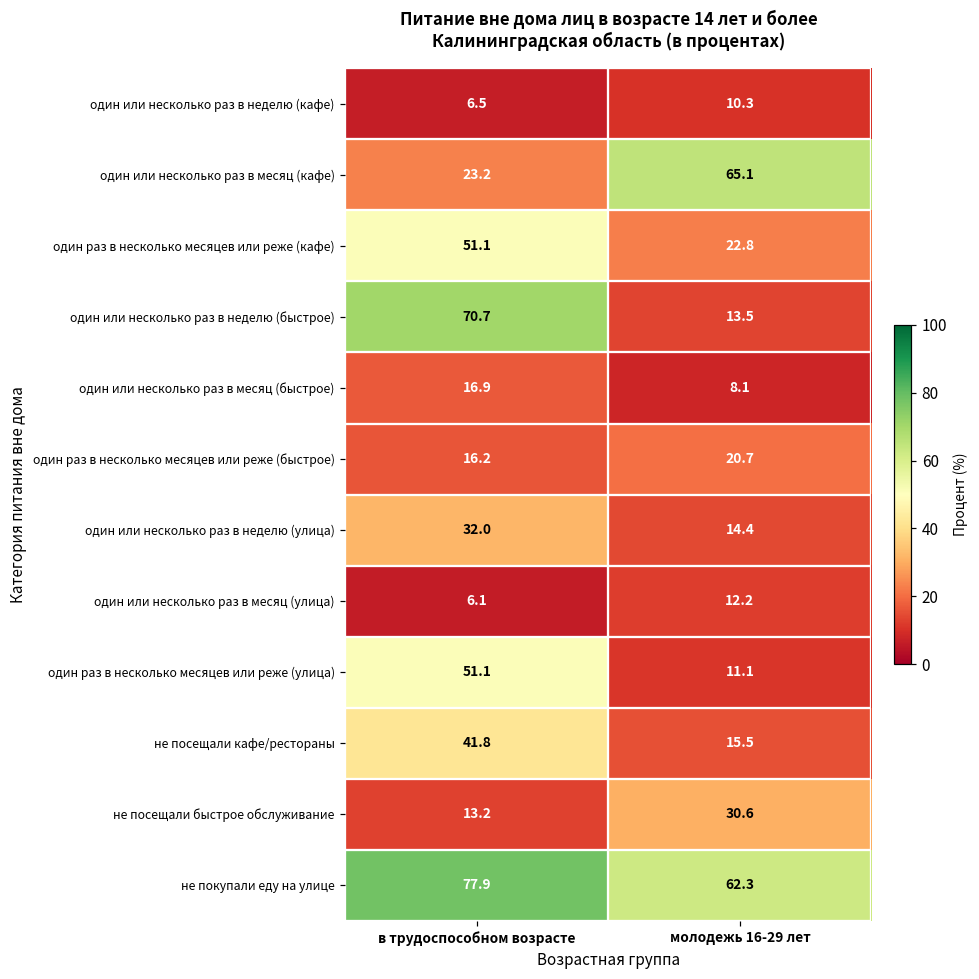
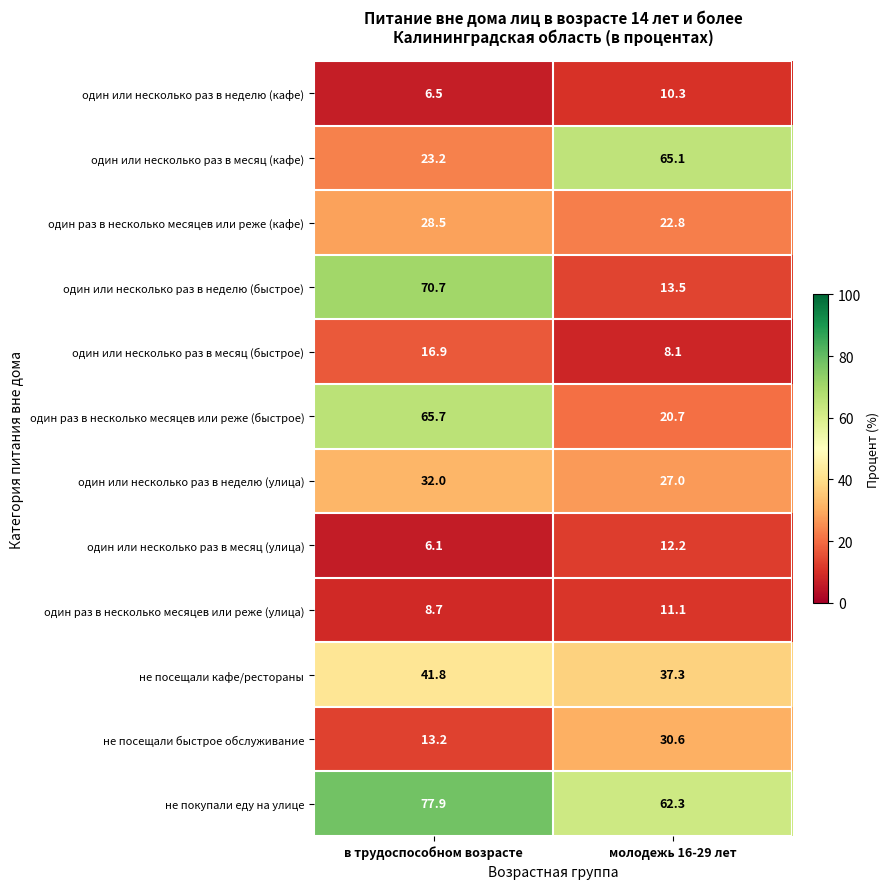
  {
    "один или несколько раз в неделю (кафе)": {
      "в трудоспособном возрасте": 6.5,
      "молодежь 16-29 лет": 10.3
    },
    "один или несколько раз в месяц (кафе)": {
      "в трудоспособном возрасте": 23.2,
      "молодежь 16-29 лет": 65.1
    },
    "один раз в несколько месяцев или реже (кафе)": {
-     "в трудоспособном возрасте": 51.1,
+     "в трудоспособном возрасте": 28.5,
      "молодежь 16-29 лет": 22.8
    },
    "один или несколько раз в неделю (быстрое)": {
      "в трудоспособном возрасте": 70.7,
      "молодежь 16-29 лет": 13.5
    },
    "один или несколько раз в месяц (быстрое)": {
      "в трудоспособном возрасте": 16.9,
      "молодежь 16-29 лет": 8.1
    },
    "один раз в несколько месяцев или реже (быстрое)": {
-     "в трудоспособном возрасте": 16.2,
+     "в трудоспособном возрасте": 65.7,
      "молодежь 16-29 лет": 20.7
    },
    "один или несколько раз в неделю (улица)": {
      "в трудоспособном возрасте": 32.0,
-     "молодежь 16-29 лет": 14.4
+     "молодежь 16-29 лет": 27.0
    },
    "один или несколько раз в месяц (улица)": {
      "в трудоспособном возрасте": 6.1,
      "молодежь 16-29 лет": 12.2
    },
    "один раз в несколько месяцев или реже (улица)": {
-     "в трудоспособном возрасте": 51.1,
+     "в трудоспособном возрасте": 8.7,
      "молодежь 16-29 лет": 11.1
    },
    "не посещали кафе/рестораны": {
      "в трудоспособном возрасте": 41.8,
-     "молодежь 16-29 лет": 15.5
+     "молодежь 16-29 лет": 37.3
    },
    "не посещали быстрое обслуживание": {
      "в трудоспособном возрасте": 13.2,
      "молодежь 16-29 лет": 30.6
    },
    "не покупали еду на улице": {
      "в трудоспособном возрасте": 77.9,
      "молодежь 16-29 лет": 62.3
    }
  }
